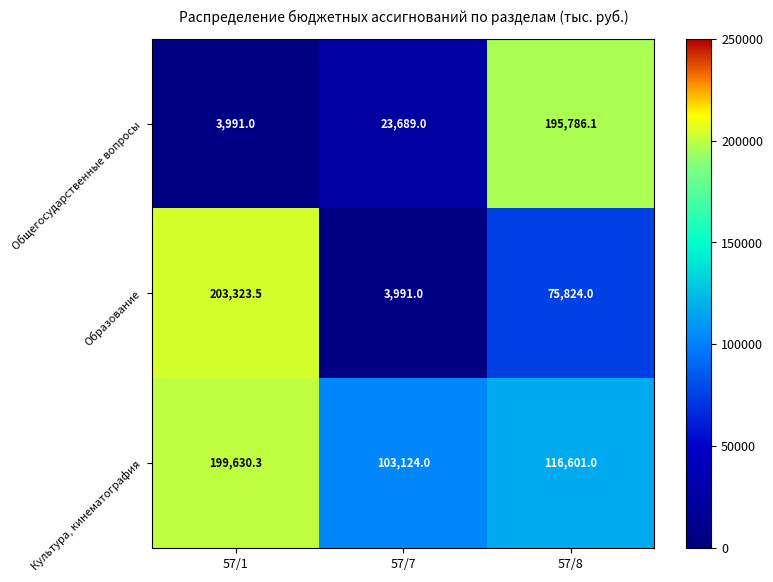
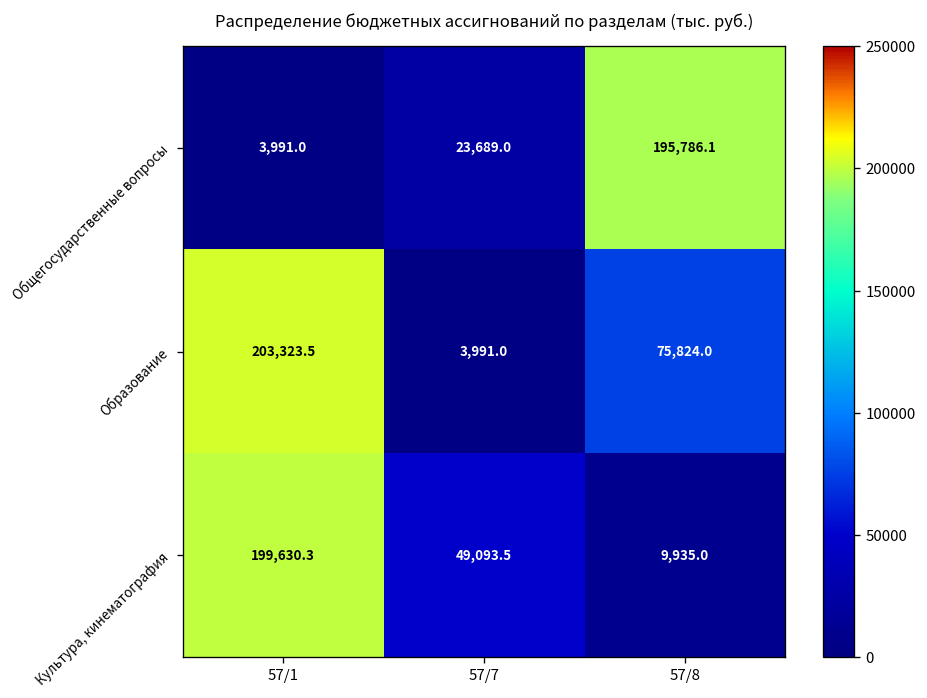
  {
    "Общегосударственные вопросы": {
      "57/1": "3,991.0",
      "57/7": "23,689.0",
      "57/8": "195,786.1"
    },
    "Образование": {
      "57/1": "203,323.5",
      "57/7": "3,991.0",
      "57/8": "75,824.0"
    },
    "Культура, кинематография": {
      "57/1": "199,630.3",
-     "57/7": "103,124.0",
-     "57/8": "116,601.0"
+     "57/7": "49,093.5",
+     "57/8": "9,935.0"
    }
  }
